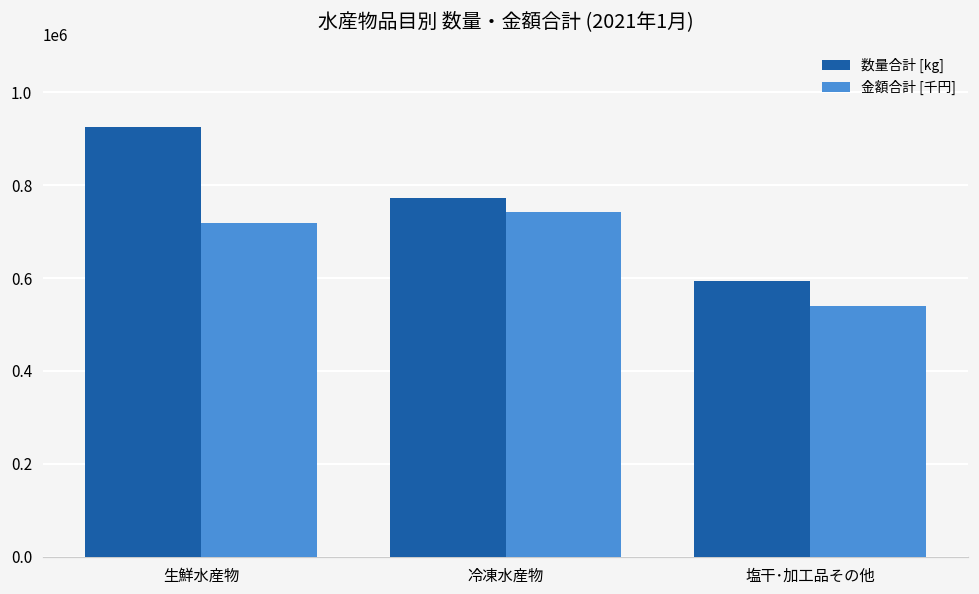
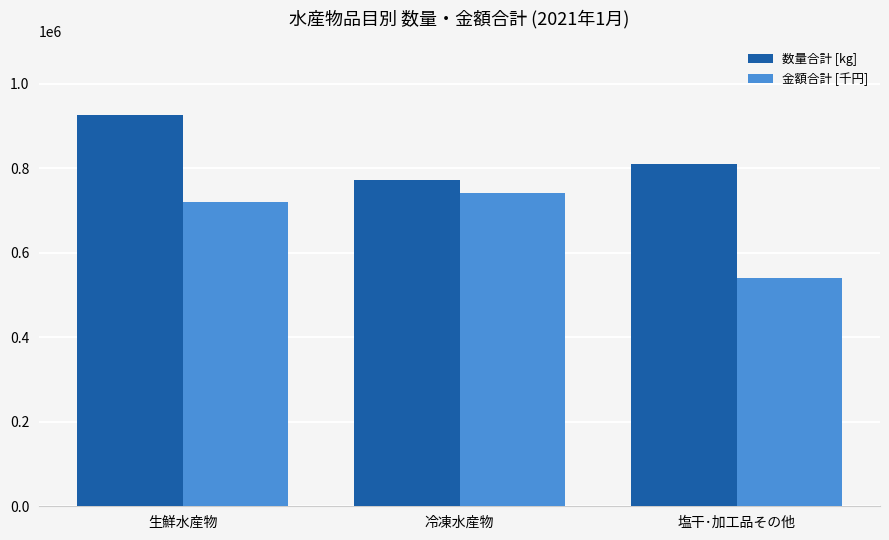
  {
    "数量合計 [kg]": {
      "生鮮水産物": 930000,
      "冷凍水産物": 770000,
-     "塩干･加工品その他": 590000
+     "塩干･加工品その他": 810000
    },
    "金額合計 [千円]": {
      "生鮮水産物": 720000,
      "冷凍水産物": 740000,
      "塩干･加工品その他": 540000
    }
  }
